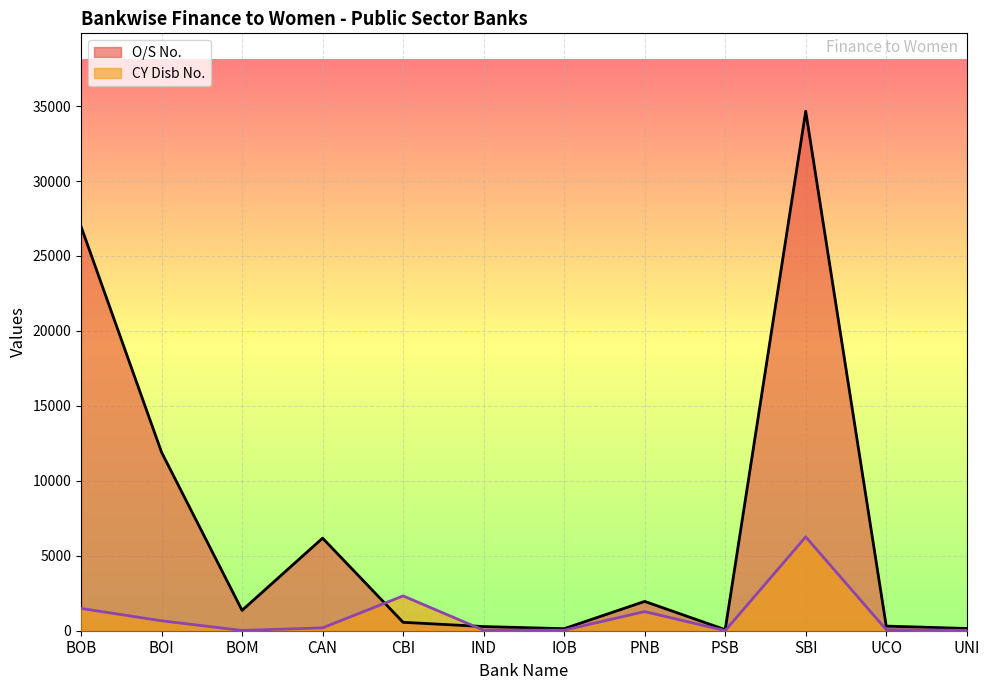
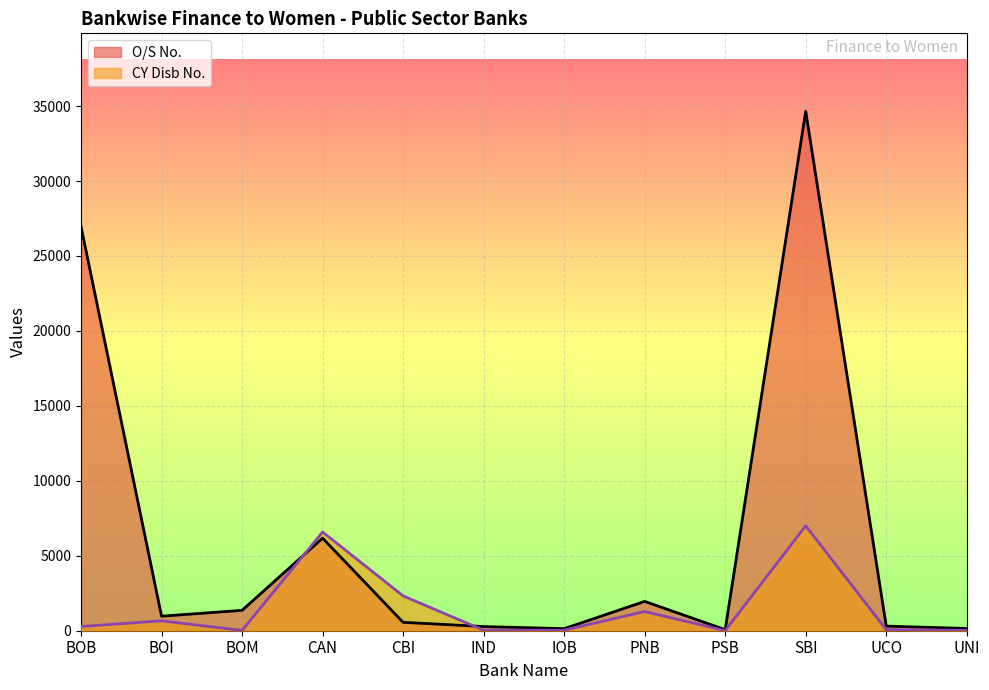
  {
    "O/S No.": {
      "BOB": 27000,
-     "BOI": 11900,
+     "BOI": 1000,
      "BOM": 1400,
      "CAN": 6200,
      "CBI": 600,
      "IND": 300,
      "PNB": 2000,
      "SBI": 34700,
      "UCO": 300
    },
    "CY Disb No.": {
-     "BOB": 1500,
+     "BOB": 300,
      "BOI": 700,
      "BOM": 0,
-     "CAN": 200,
+     "CAN": 6600,
      "CBI": 2300,
      "IND": 0,
      "PNB": 1300,
-     "SBI": 6300,
+     "SBI": 7000,
      "UCO": 100
    }
  }
